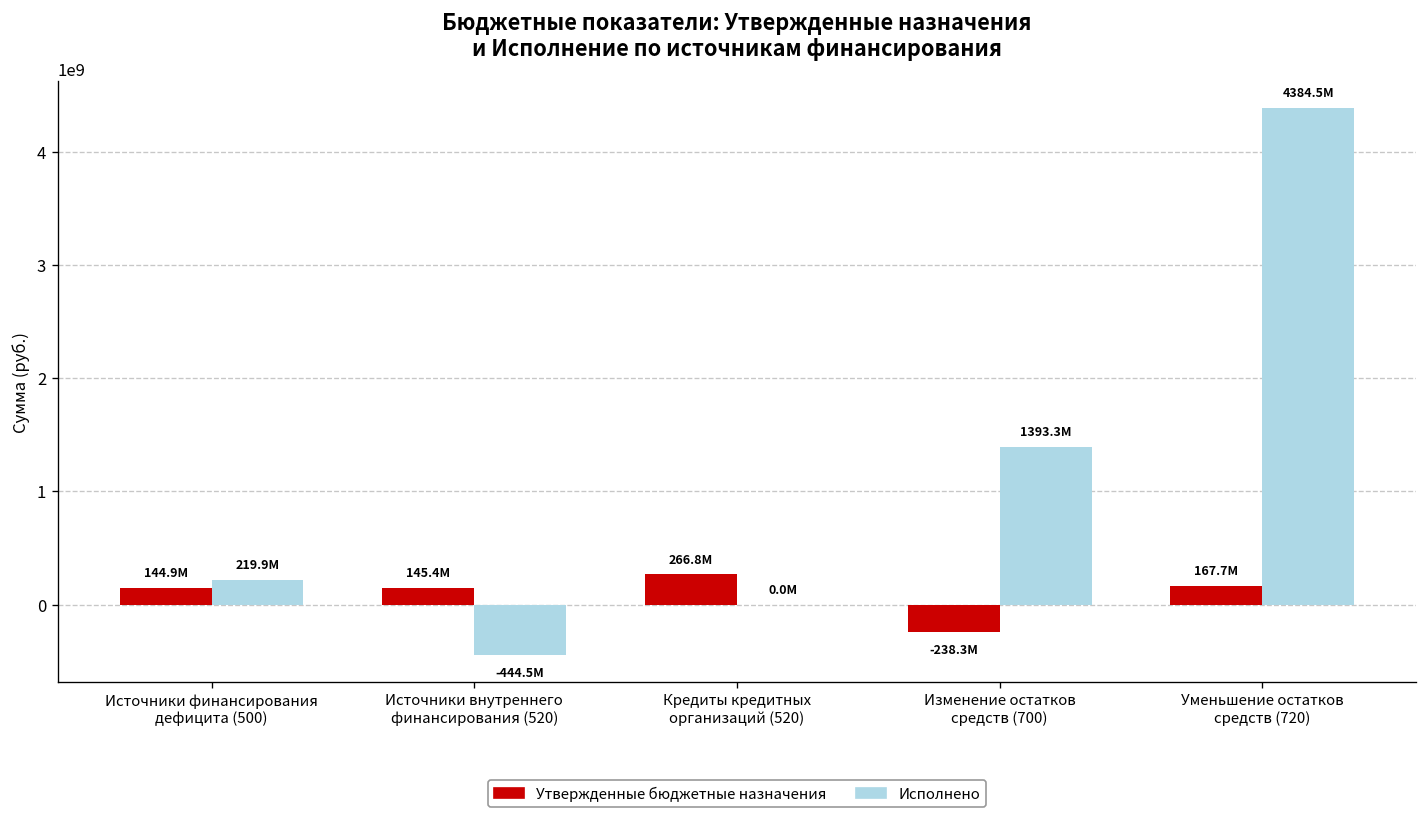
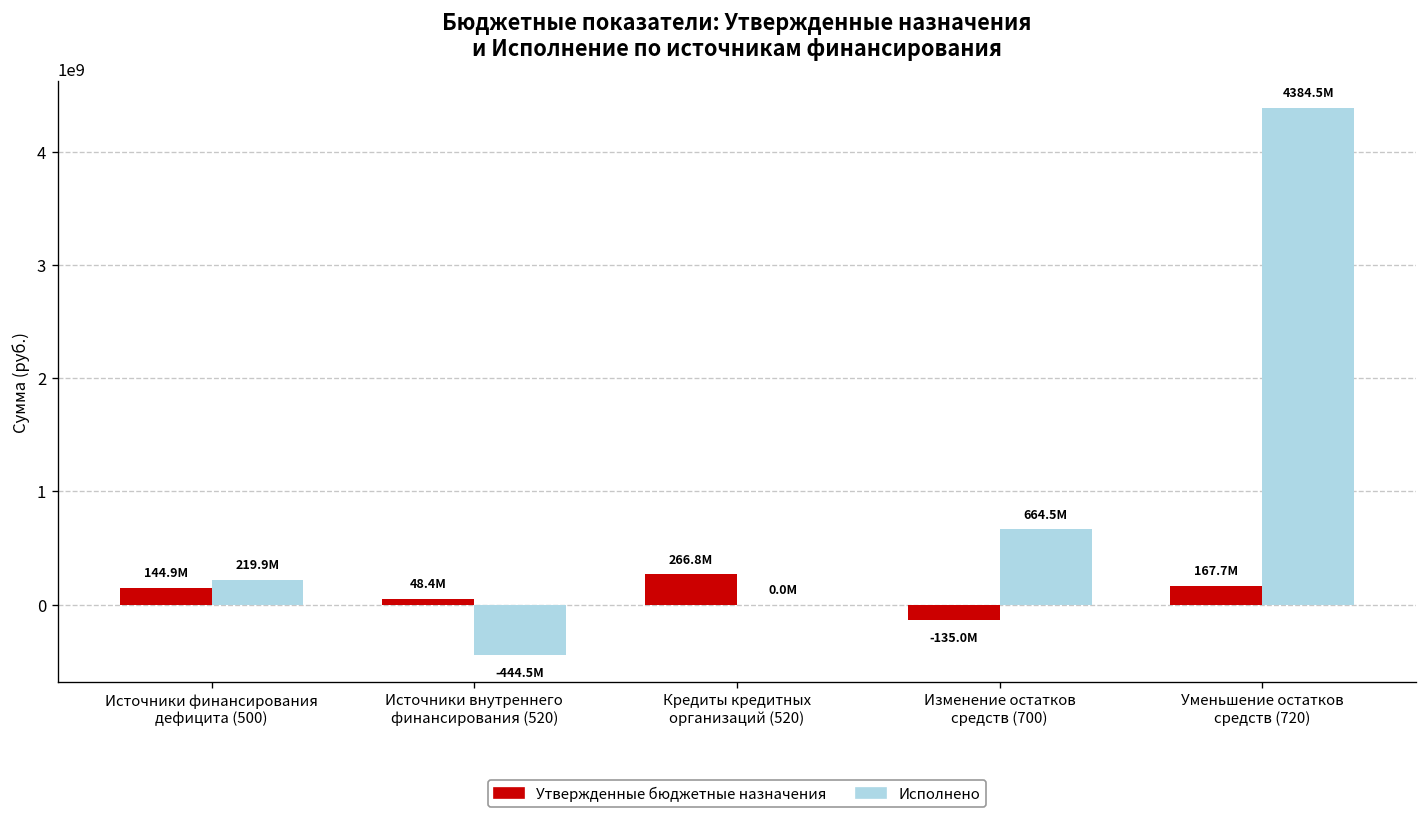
  {
    "Утвержденные бюджетные назначения": {
      "Источники финансирования дефицита (500)": "144.9M",
-     "Источники внутреннего финансирования (520)": "145.4M",
+     "Источники внутреннего финансирования (520)": "48.4M",
      "Кредиты кредитных организаций (520)": "266.8M",
-     "Изменение остатков средств (700)": "-238.3M",
+     "Изменение остатков средств (700)": "-135.0M",
      "Уменьшение остатков средств (720)": "167.7M"
    },
    "Исполнено": {
      "Источники финансирования дефицита (500)": "219.9M",
      "Источники внутреннего финансирования (520)": "-444.5M",
      "Кредиты кредитных организаций (520)": "0.0M",
-     "Изменение остатков средств (700)": "1393.3M",
+     "Изменение остатков средств (700)": "664.5M",
      "Уменьшение остатков средств (720)": "4384.5M"
    }
  }
